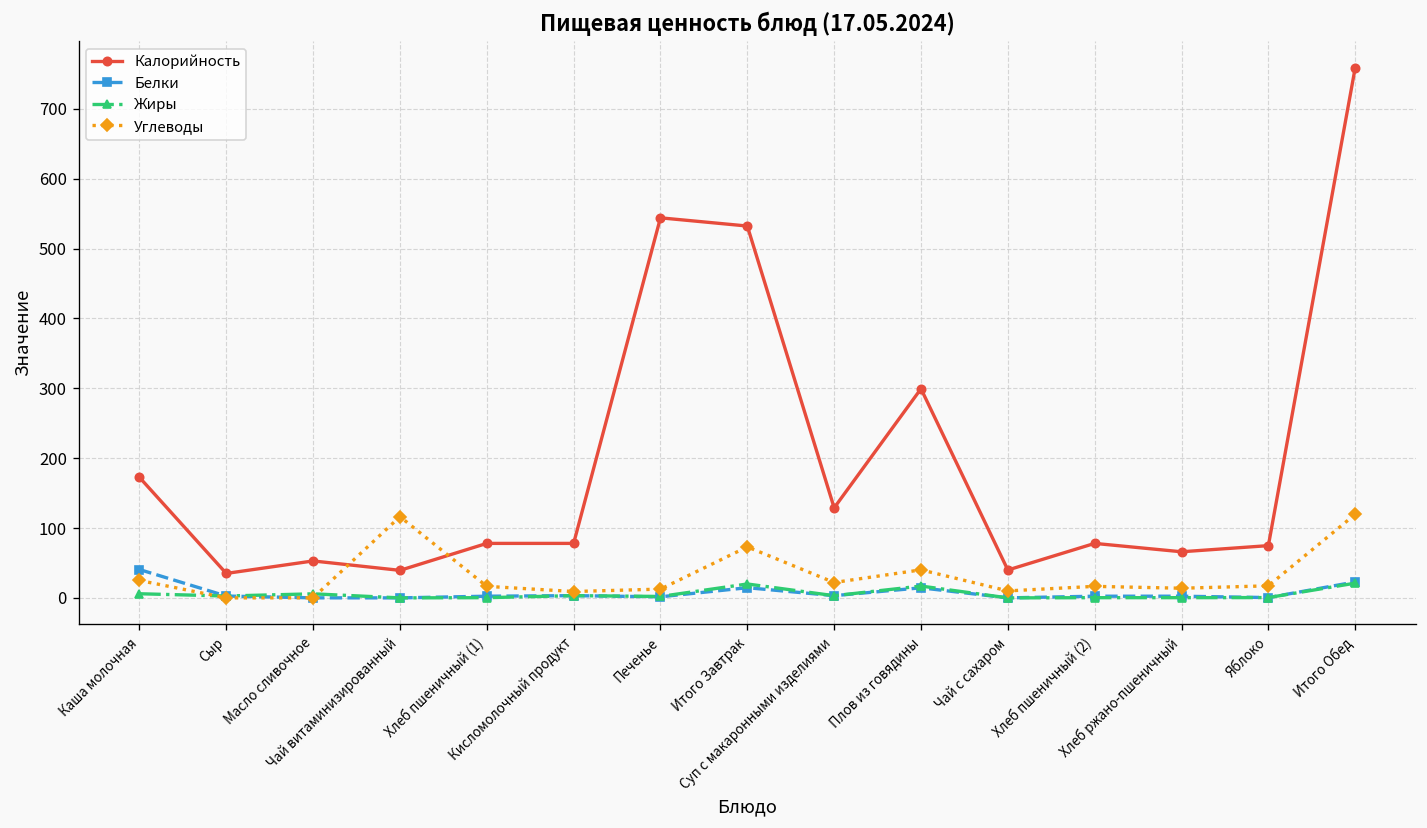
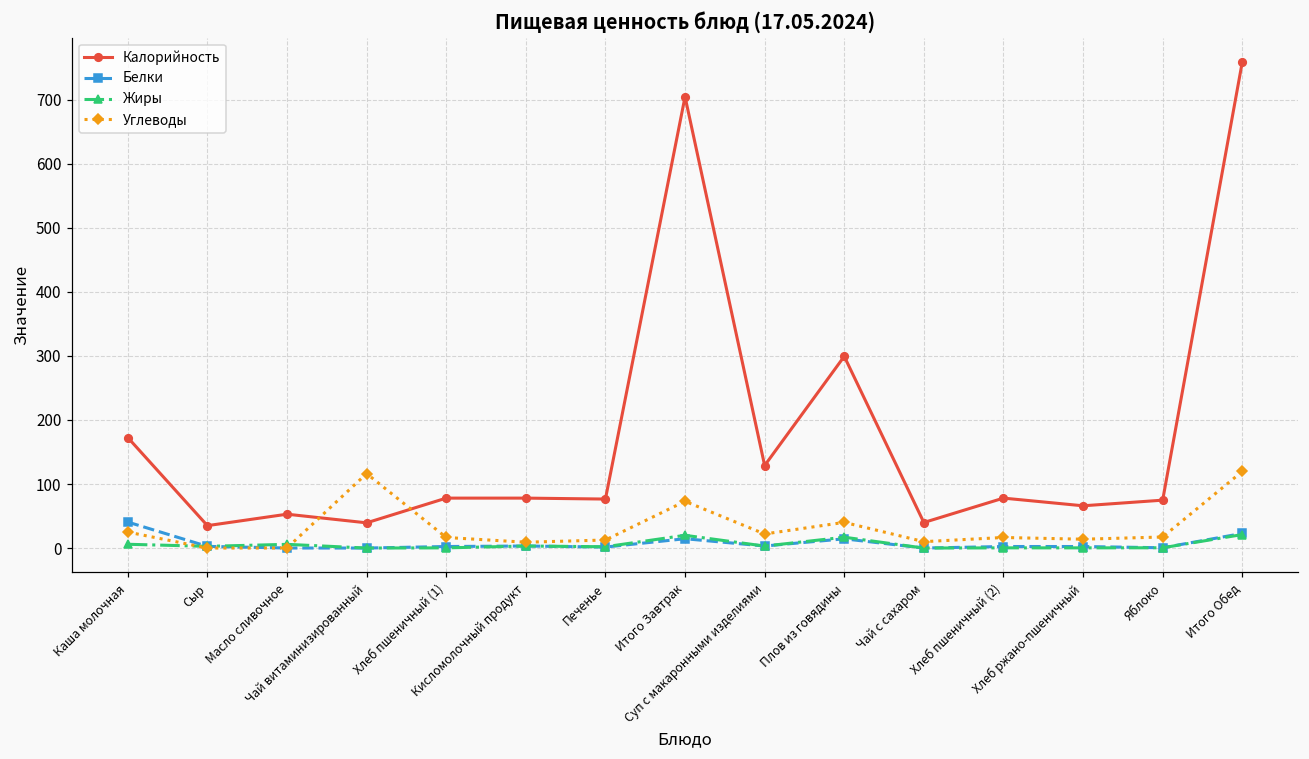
  {
    "Калорийность": {
      "Каша молочная": 170,
      "Сыр": 40,
      "Масло сливочное": 50,
      "Чай витаминизированный": 40,
      "Хлеб пшеничный (1)": 80,
      "Кисломолочный продукт": 80,
-     "Печенье": 540,
-     "Итого Завтрак": 530,
+     "Печенье": 80,
+     "Итого Завтрак": 700,
      "Суп с макаронными изделиями": 130,
      "Плов из говядины": 300,
      "Чай с сахаром": 40,
      "Хлеб пшеничный (2)": 80,
      "Хлеб ржано-пшеничный": 70,
      "Яблоко": 70,
      "Итого Обед": 760
    },
    "Белки": {
      "Каша молочная": 40,
      "Итого Завтрак": 10
    },
    "Жиры": {
      "Каша молочная": 10,
      "Масло сливочное": 10,
      "Итого Завтрак": 20
    },
    "Углеводы": {
      "Каша молочная": 20,
      "Чай витаминизированный": 120,
      "Хлеб пшеничный (1)": 20,
      "Кисломолочный продукт": 10,
      "Печенье": 10,
      "Итого Завтрак": 70,
      "Суп с макаронными изделиями": 20,
      "Плов из говядины": 40,
      "Чай с сахаром": 10,
      "Хлеб пшеничный (2)": 20,
      "Хлеб ржано-пшеничный": 10,
      "Яблоко": 20,
      "Итого Обед": 120
    }
  }
